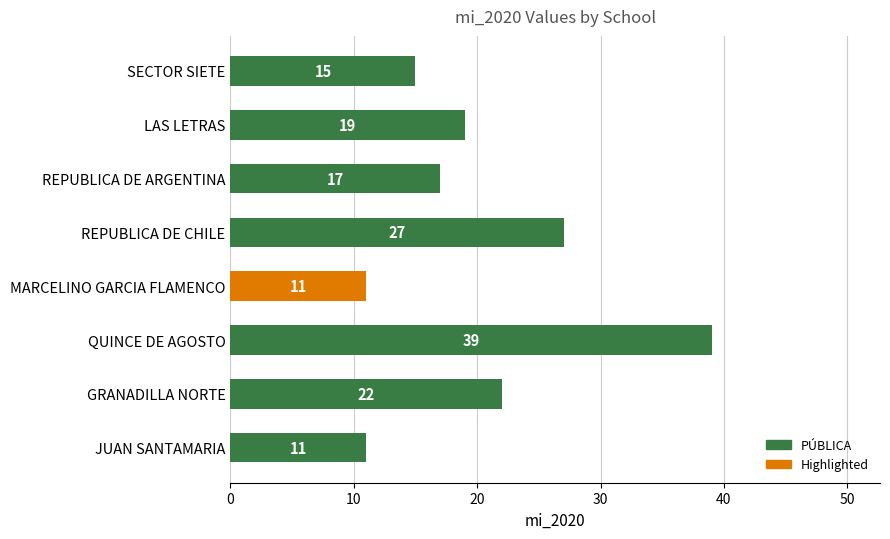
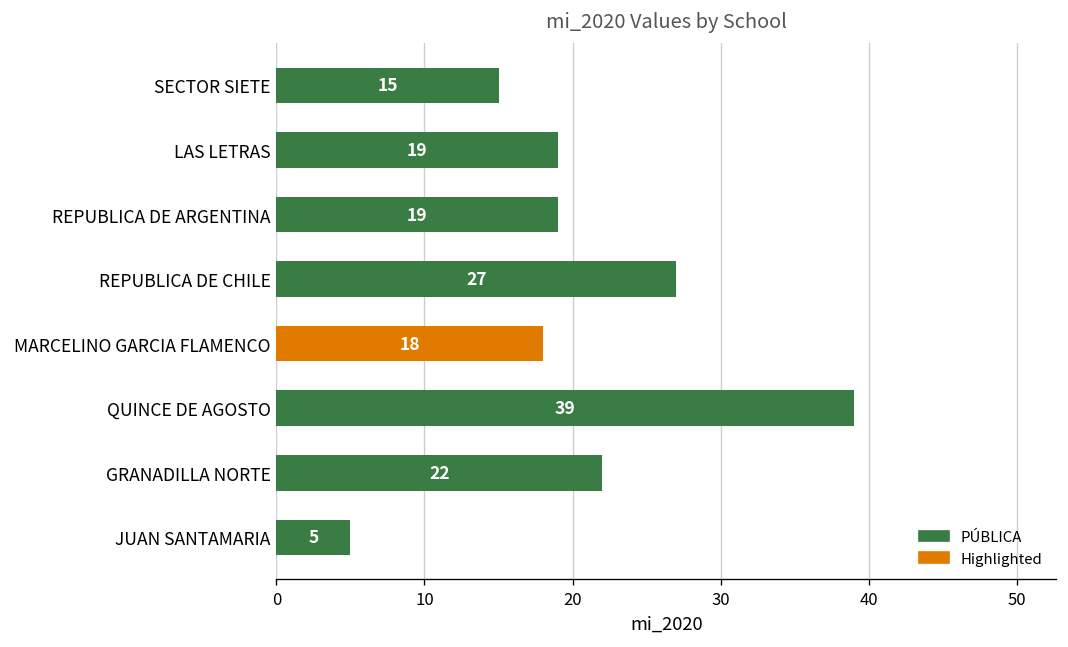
  {
    "SECTOR SIETE": 15,
    "LAS LETRAS": 19,
-   "REPUBLICA DE ARGENTINA": 17,
+   "REPUBLICA DE ARGENTINA": 19,
    "REPUBLICA DE CHILE": 27,
-   "MARCELINO GARCIA FLAMENCO": 11,
+   "MARCELINO GARCIA FLAMENCO": 18,
    "QUINCE DE AGOSTO": 39,
    "GRANADILLA NORTE": 22,
-   "JUAN SANTAMARIA": 11
+   "JUAN SANTAMARIA": 5
  }
